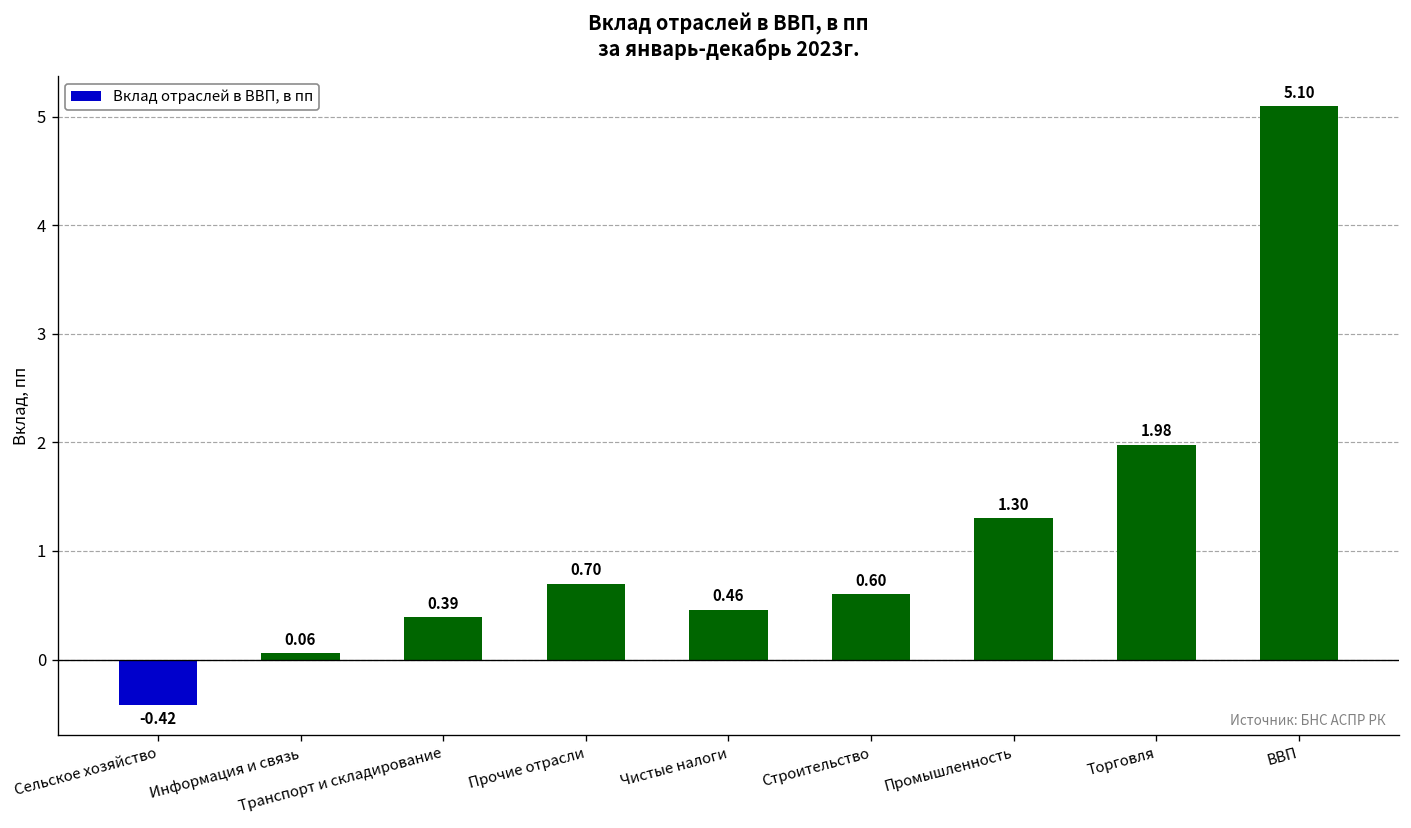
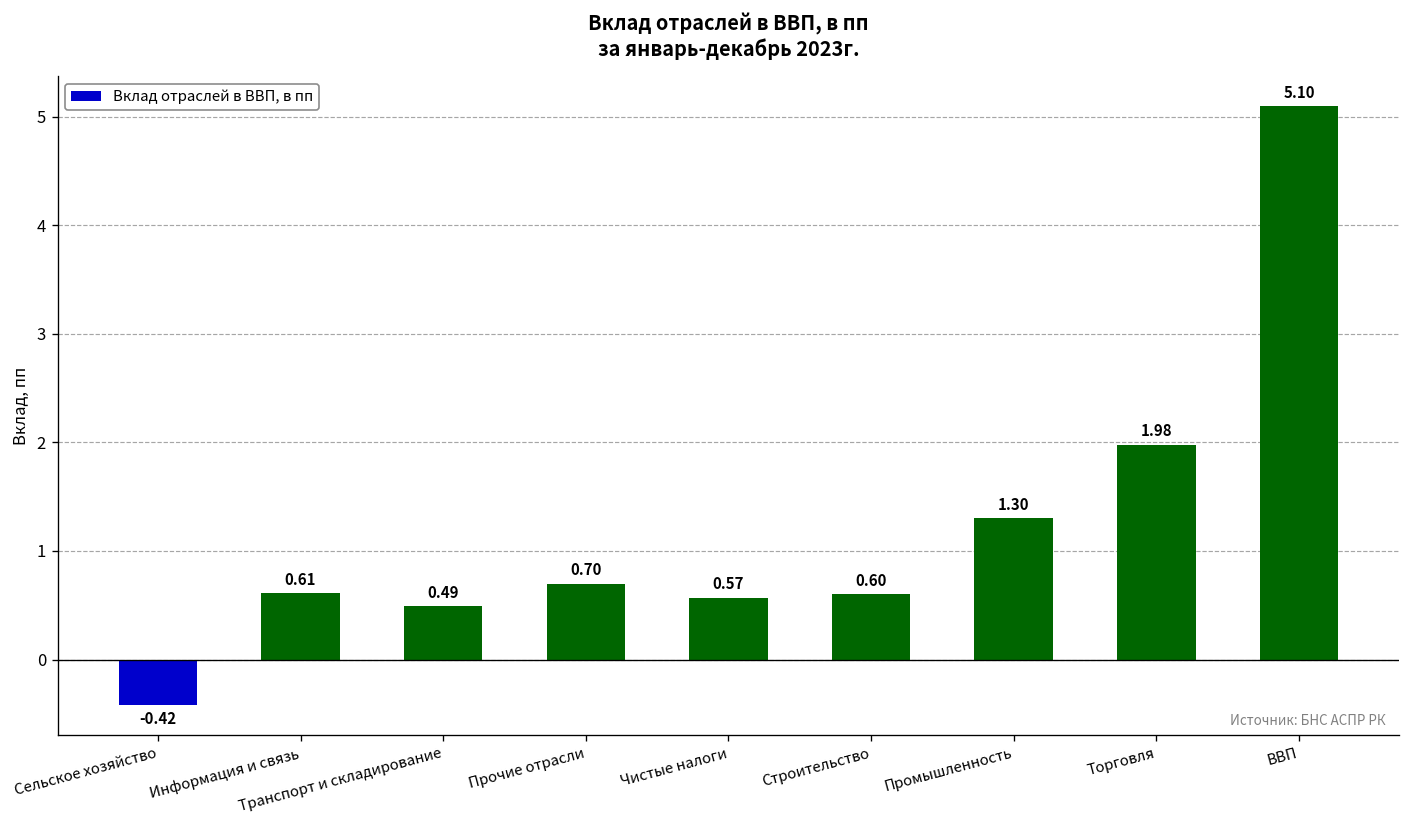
  {
    "Сельское хозяйство": -0.42,
-   "Информация и связь": 0.06,
-   "Транспорт и складирование": 0.39,
+   "Информация и связь": 0.61,
+   "Транспорт и складирование": 0.49,
    "Прочие отрасли": 0.70,
-   "Чистые налоги": 0.46,
+   "Чистые налоги": 0.57,
    "Строительство": 0.60,
    "Промышленность": 1.30,
    "Торговля": 1.98,
    "ВВП": 5.10
  }
